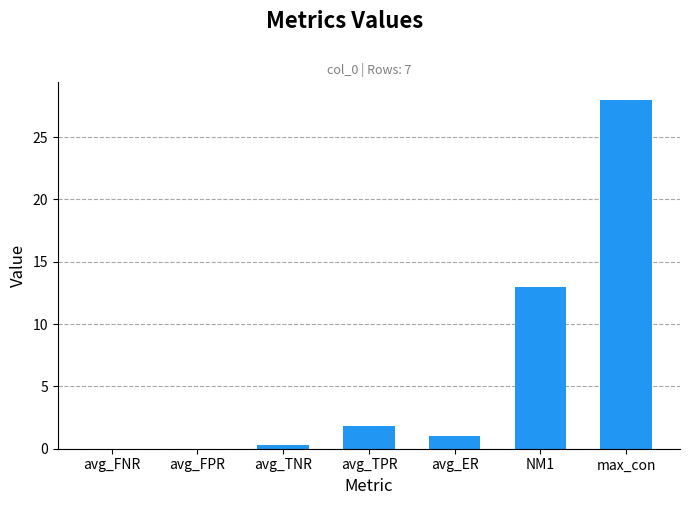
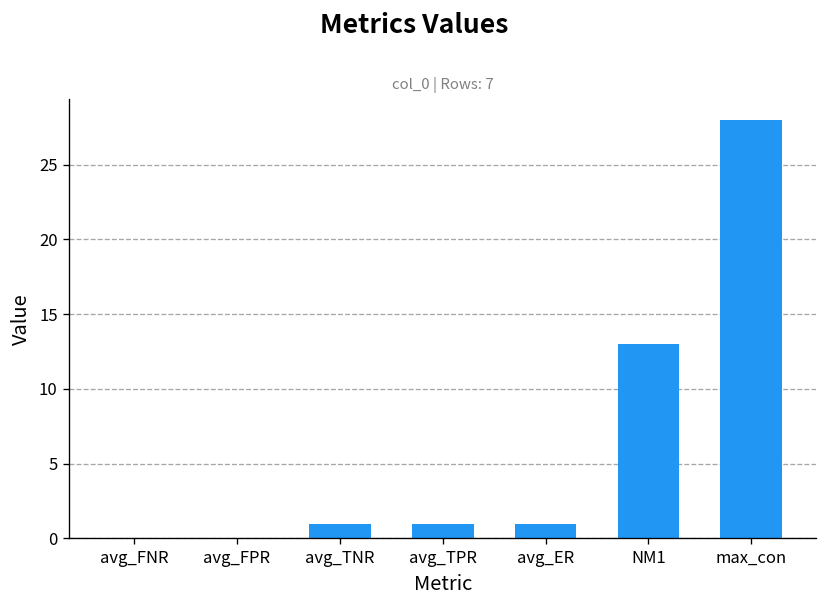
  {
    "avg_FNR": 0.0,
    "avg_FPR": 0.0,
-   "avg_TNR": 0.3,
-   "avg_TPR": 1.8,
+   "avg_TNR": 1.0,
+   "avg_TPR": 1.0,
    "avg_ER": 1.0,
    "NM1": 13.0,
    "max_con": 28.0
  }
